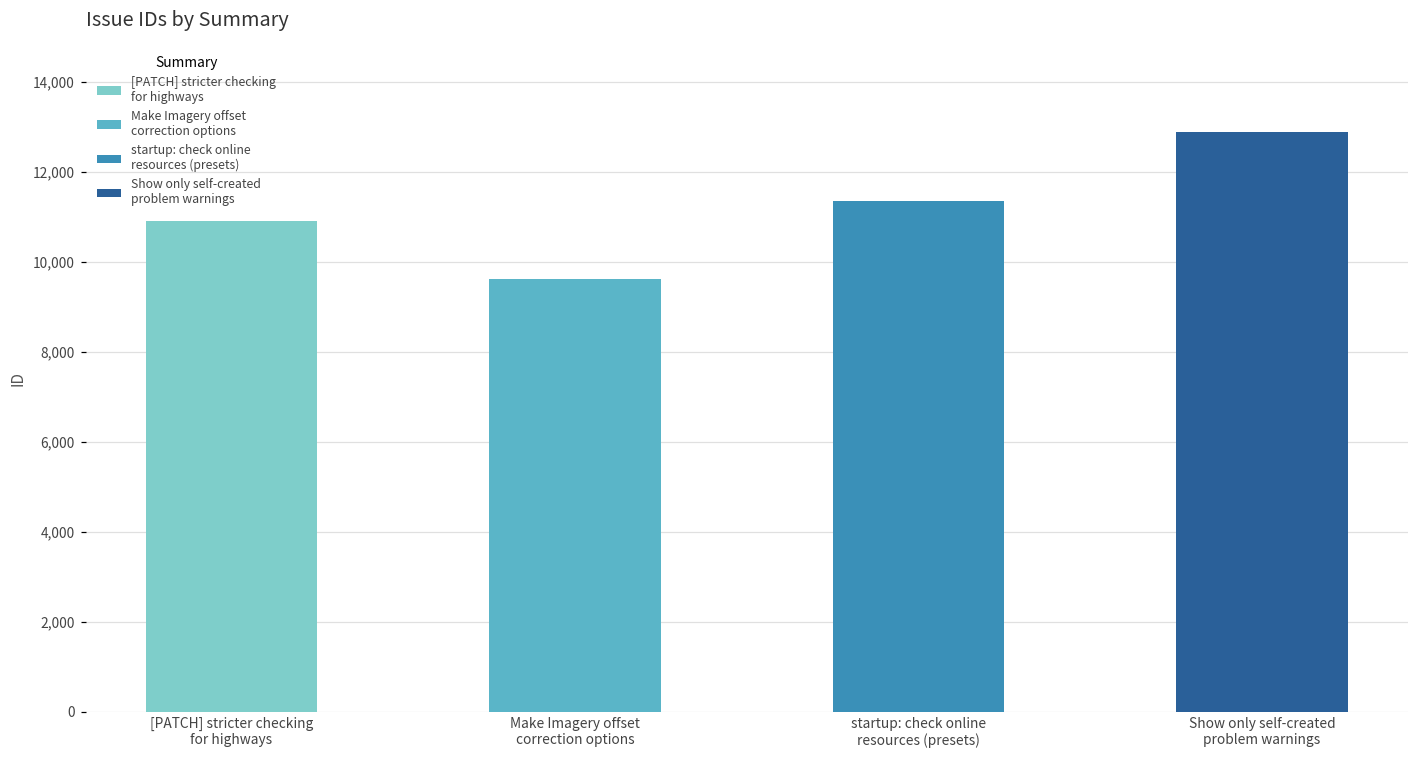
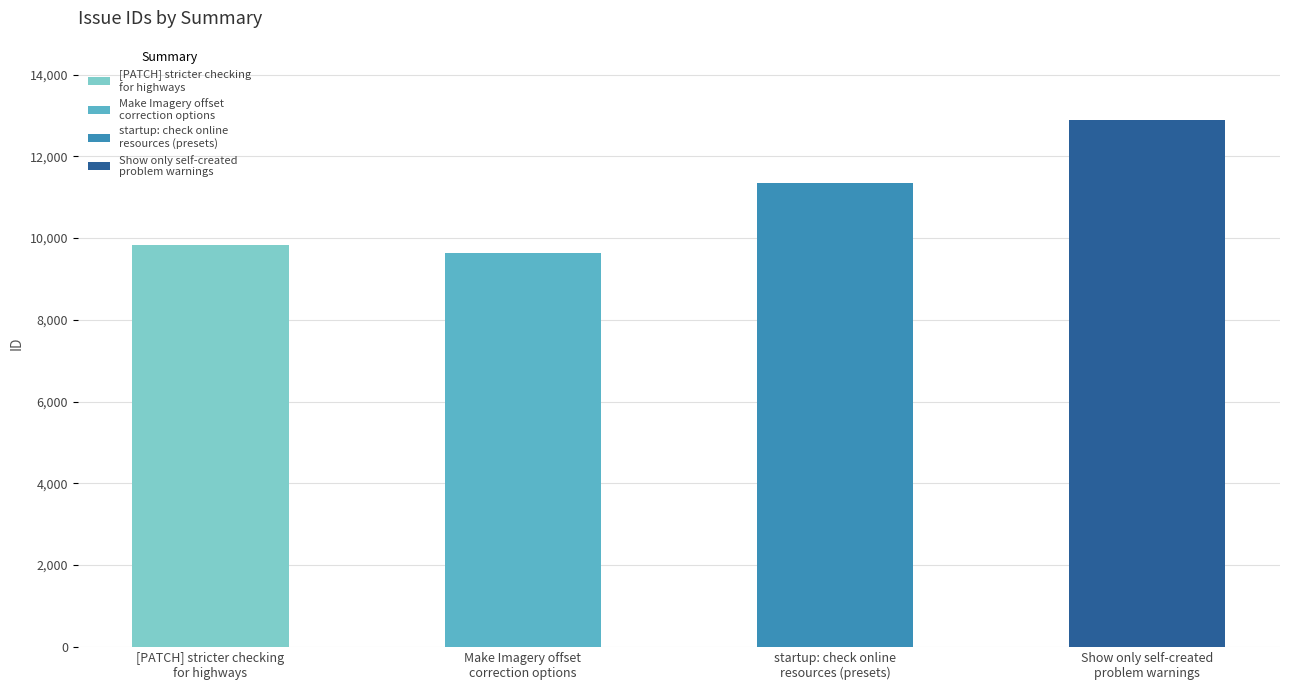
  {
-   "[PATCH] stricter checking for highways": "10,900",
+   "[PATCH] stricter checking for highways": "9,800",
    "Make Imagery offset correction options": "9,600",
    "startup: check online resources (presets)": "11,300",
    "Show only self-created problem warnings": "12,900"
  }
